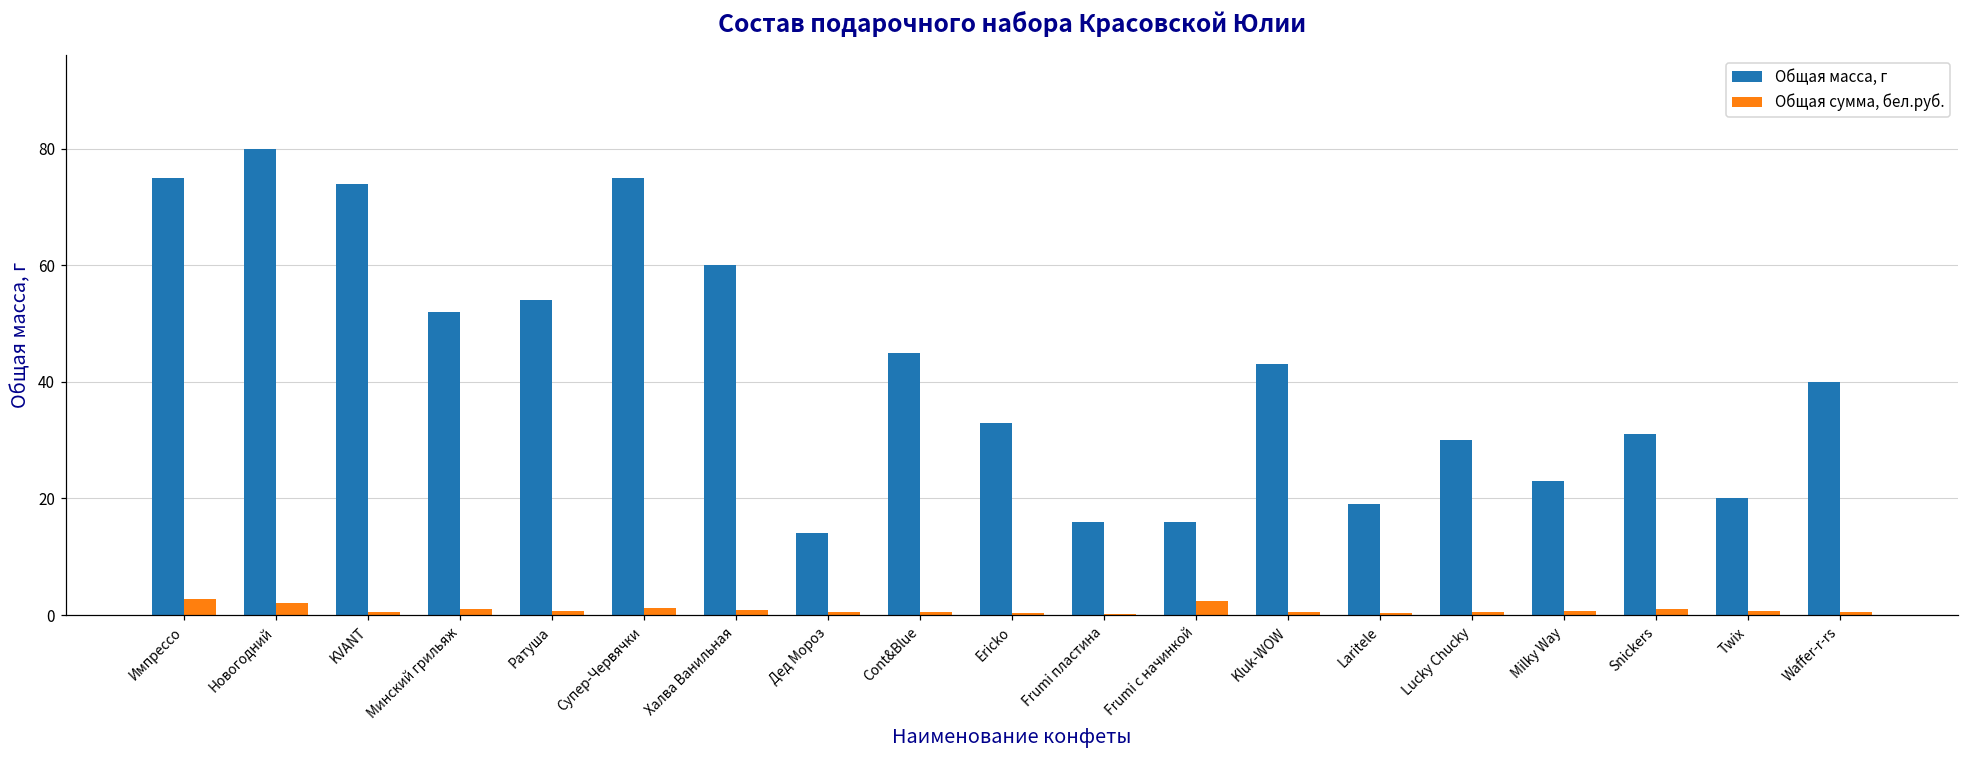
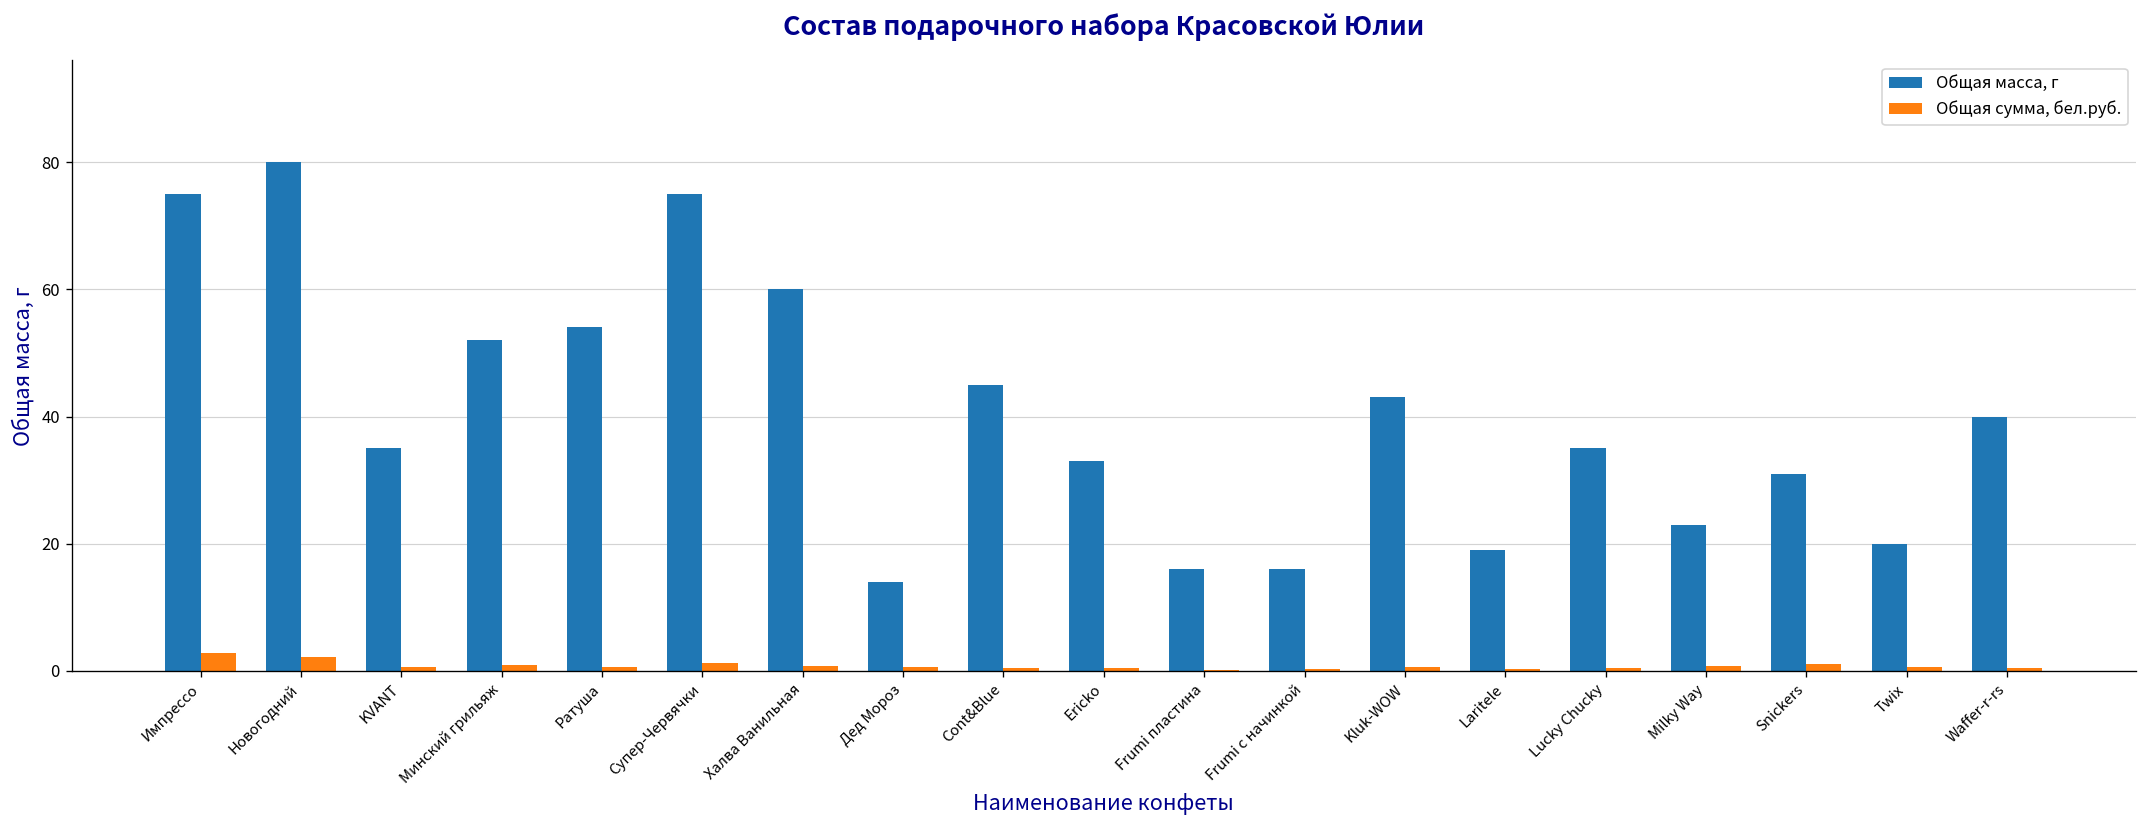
  {
    "Общая масса, г": {
      "Импрессо": 75,
      "Новогодний": 80,
-     "KVANT": 74,
+     "KVANT": 35,
      "Минский грильяж": 52,
      "Ратуша": 54,
      "Супер-Червячки": 75,
      "Халва Ванильная": 60,
      "Дед Мороз": 14,
      "Cont&Blue": 45,
      "Ericko": 33,
      "Frumi пластина": 16,
      "Frumi с начинкой": 16,
      "Kluk-WOW": 43,
      "Laritele": 19,
-     "Lucky Chucky": 30,
+     "Lucky Chucky": 35,
      "Milky Way": 23,
      "Snickers": 31,
      "Twix": 20,
      "Waffer-r-rs": 40
    },
    "Общая сумма, бел.руб.": {
      "Импрессо": 3,
      "Новогодний": 2,
      "KVANT": 1,
      "Минский грильяж": 1,
      "Ратуша": 1,
      "Супер-Червячки": 1,
      "Халва Ванильная": 1,
      "Дед Мороз": 1,
      "Cont&Blue": 1,
-     "Frumi с начинкой": 2,
+     "Frumi с начинкой": 0,
      "Kluk-WOW": 1,
      "Lucky Chucky": 1,
      "Milky Way": 1,
      "Snickers": 1,
      "Twix": 1,
      "Waffer-r-rs": 0
    }
  }
